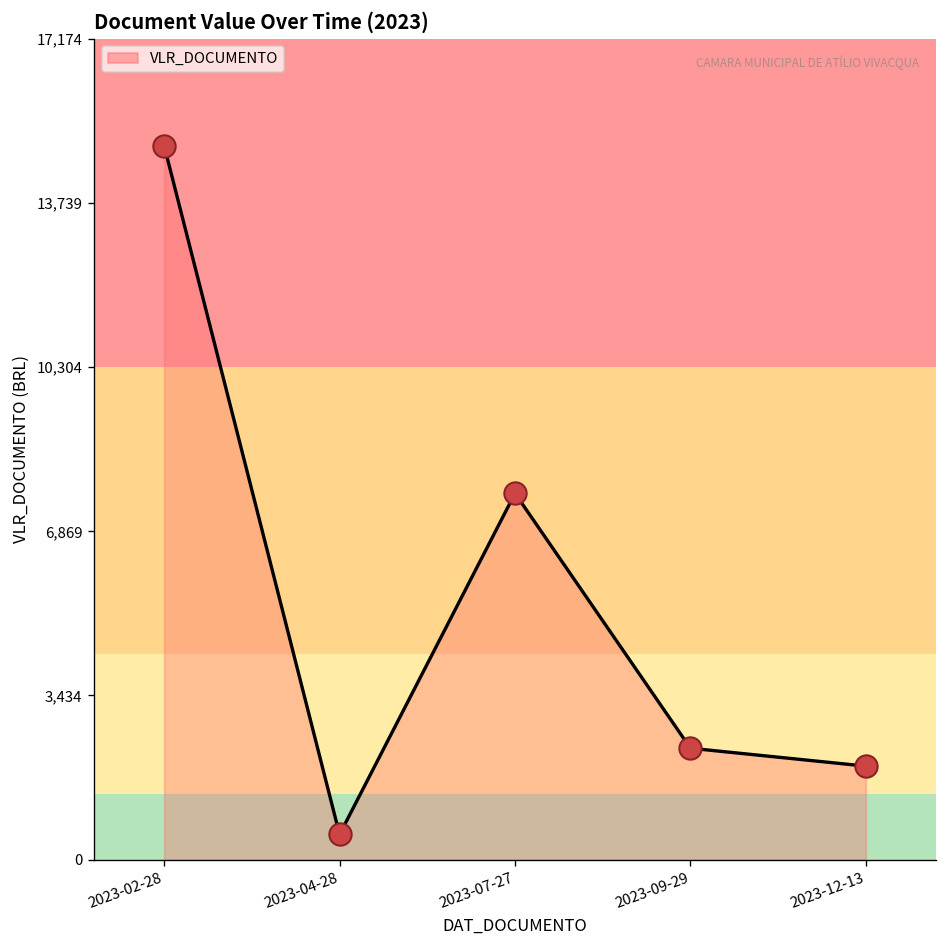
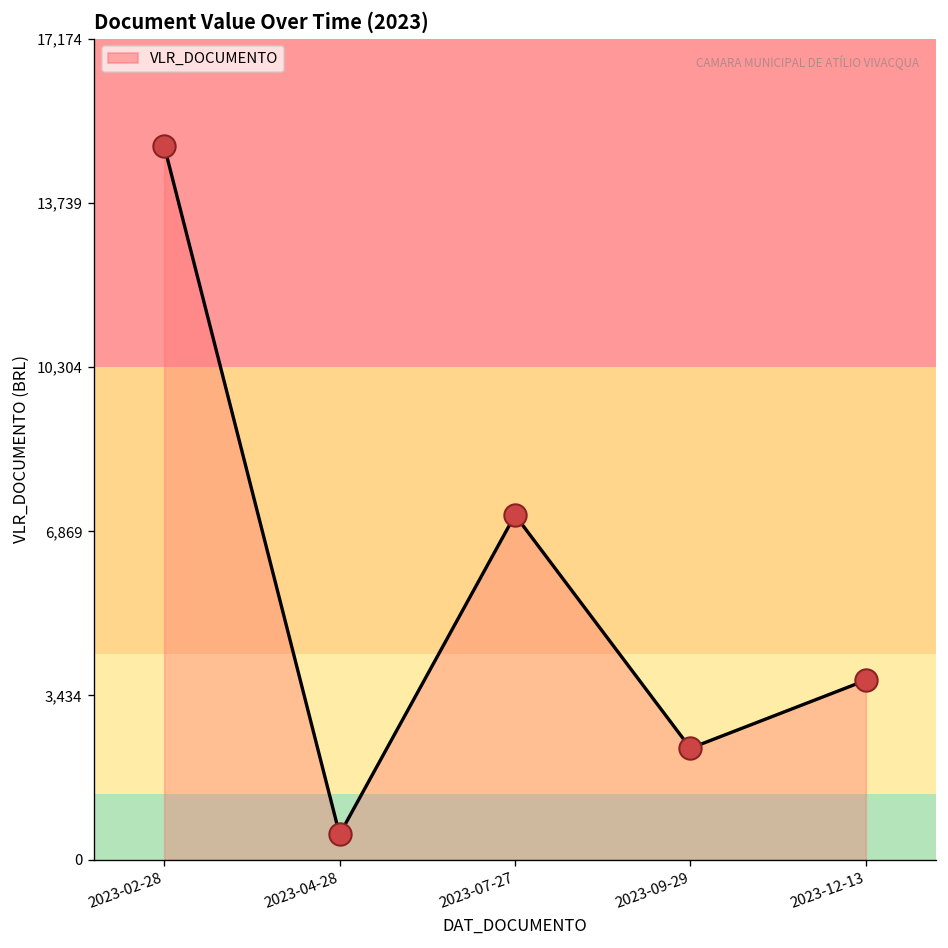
  {
    "VLR_DOCUMENTO": {
-     "2023-07-27": "7,700",
-     "2023-12-13": "2,000"
+     "2023-07-27": "7,200",
+     "2023-12-13": "3,800"
    }
  }
